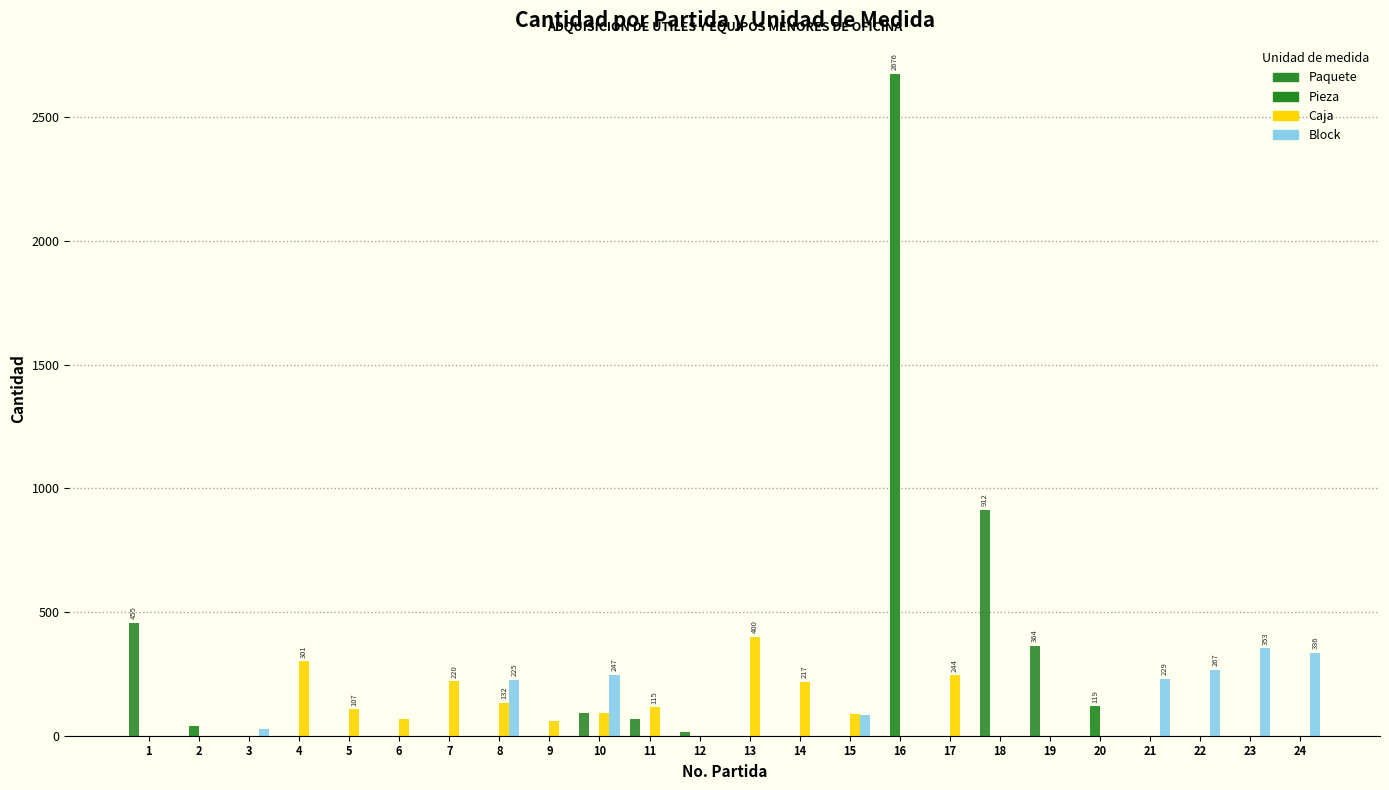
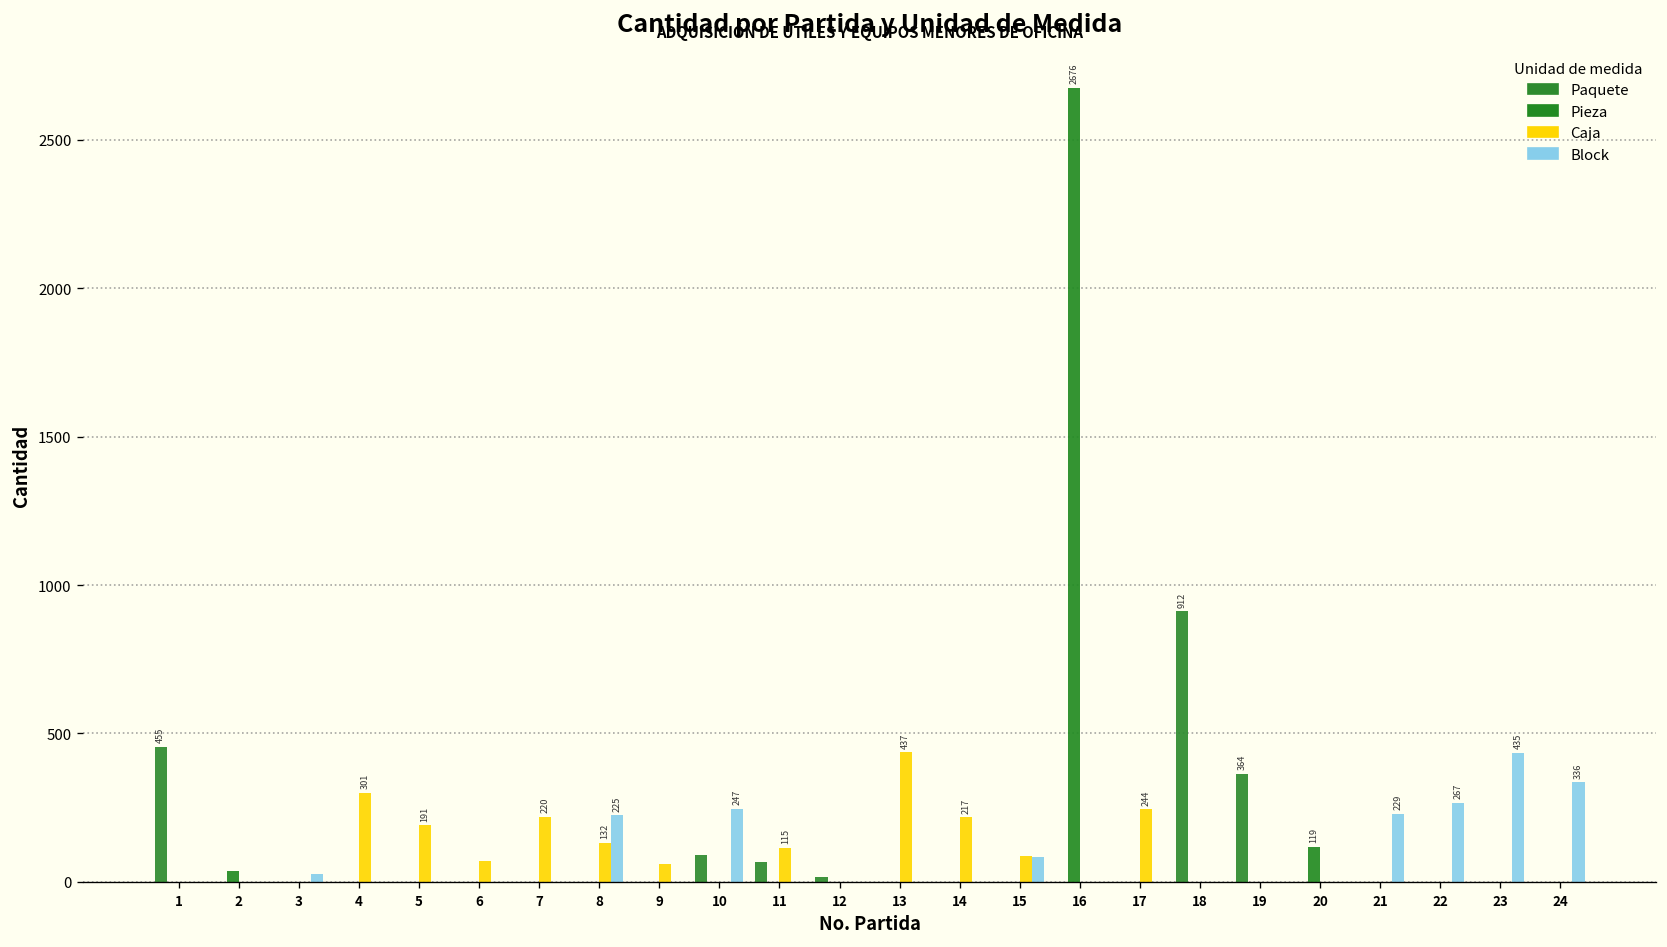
  {
    "Caja": {
      "4": 301,
-     "5": 107,
+     "5": 191,
      "7": 220,
      "8": 132,
-     "10": 90,
+     "10": 0,
      "11": 115,
-     "13": 400,
+     "13": 437,
      "14": 217,
      "17": 244
    },
    "Block": {
      "8": 225,
      "10": 247,
      "21": 229,
      "22": 267,
-     "23": 353,
+     "23": 435,
      "24": 336
    }
  }
